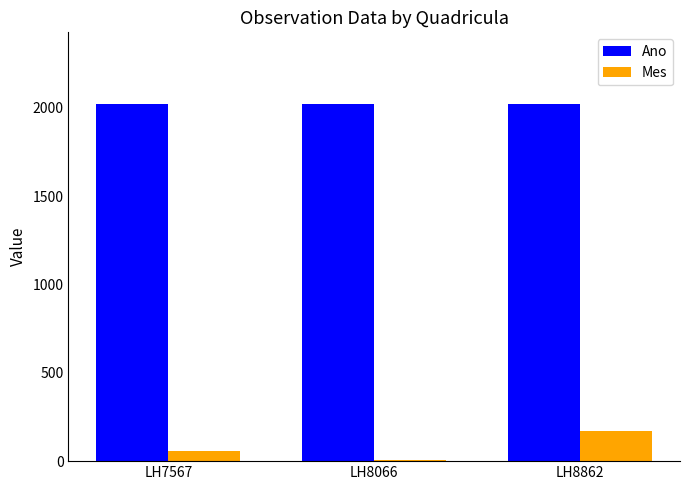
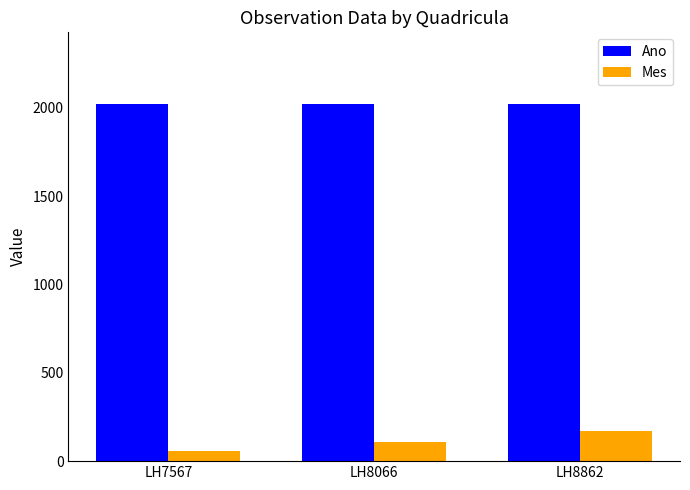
  {
    "Ano": {
      "LH7567": 2020,
      "LH8066": 2020,
      "LH8862": 2020
    },
    "Mes": {
      "LH7567": 60,
-     "LH8066": 10,
+     "LH8066": 110,
      "LH8862": 170
    }
  }
